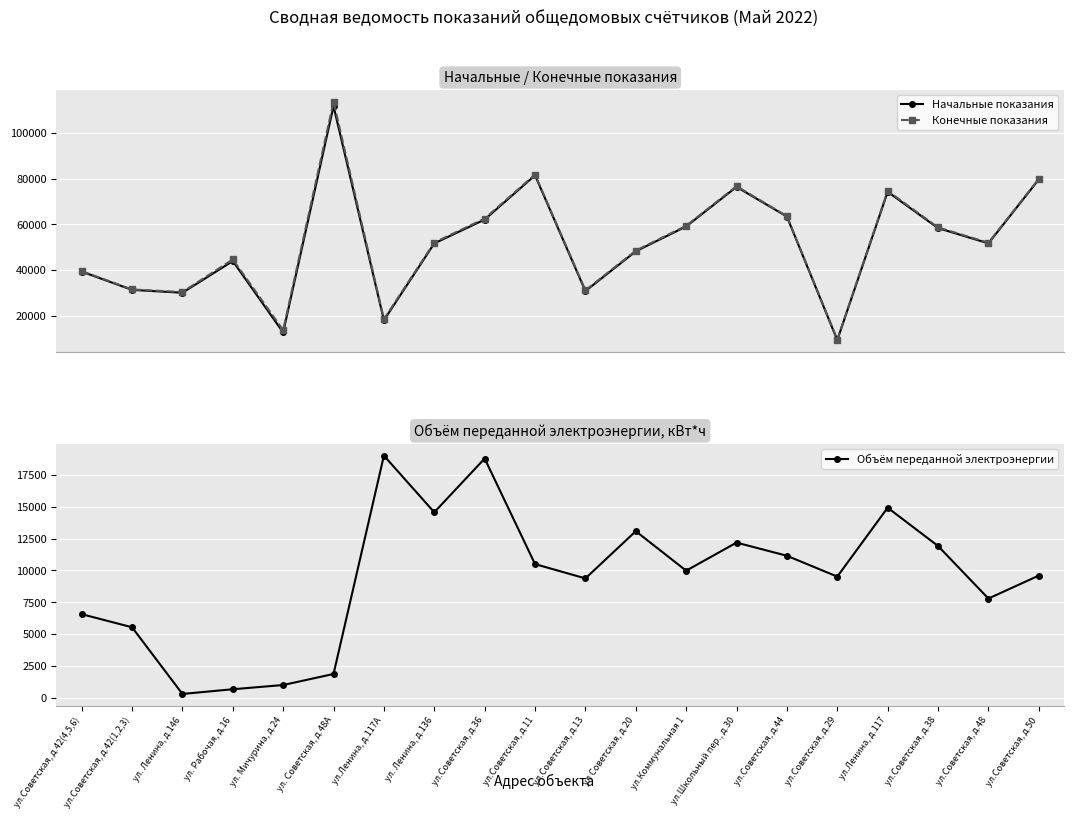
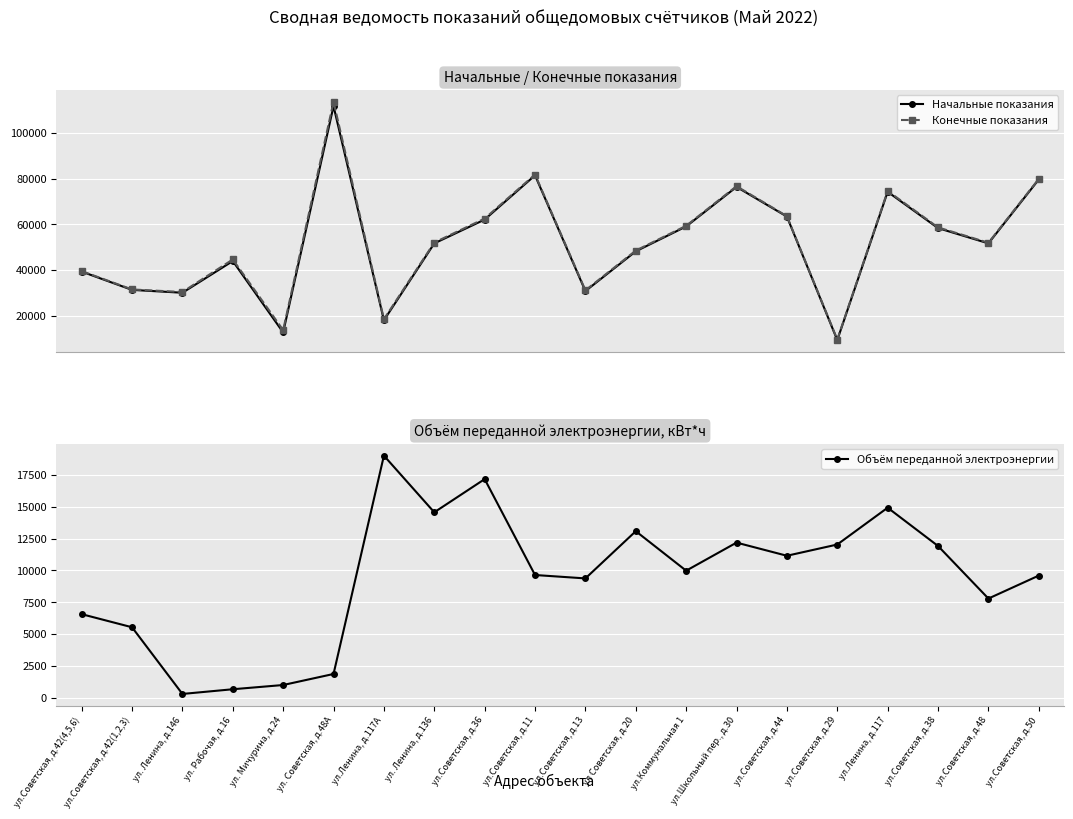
  {
    "Объём переданной электроэнергии, кВт*ч": {
      "ул.Советская, д.42(4,5,6)": 6600,
      "ул.Советская, д.42(1,2,3)": 5600,
      "ул. Ленина, д.146": 300,
      "ул. Рабочая, д.16": 700,
      "ул. Мичурина, д.24": 1000,
      "ул. Советская, д.48А": 1900,
      "ул.Ленина, д.117А": 19000,
      "ул. Ленина, д.136": 14600,
-     "ул.Советская, д.36": 18800,
-     "ул.Советская, д.11": 10500,
+     "ул.Советская, д.36": 17200,
+     "ул.Советская, д.11": 9600,
      "ул.Советская, д.13": 9400,
      "ул Советская, д.20": 13100,
      "ул.Коммунальная 1": 10000,
      "ул.Школьный пер., д.30": 12200,
      "ул.Советская, д.44": 11200,
-     "ул.Советская, д.29": 9500,
+     "ул.Советская, д.29": 12000,
      "ул.Ленина, д.117": 14900,
      "ул.Советская, д.38": 11900,
      "ул.Советская, д.48": 7800,
      "ул.Советская, д.50": 9600
    }
  }
